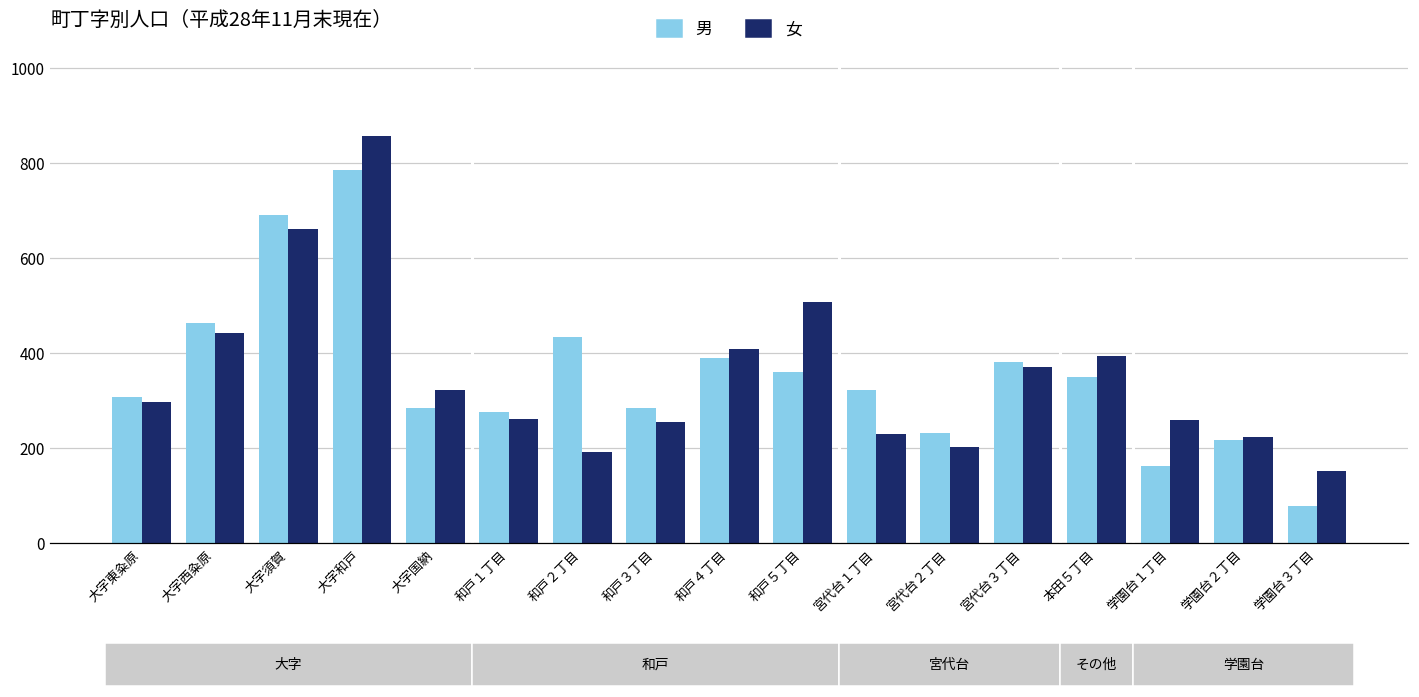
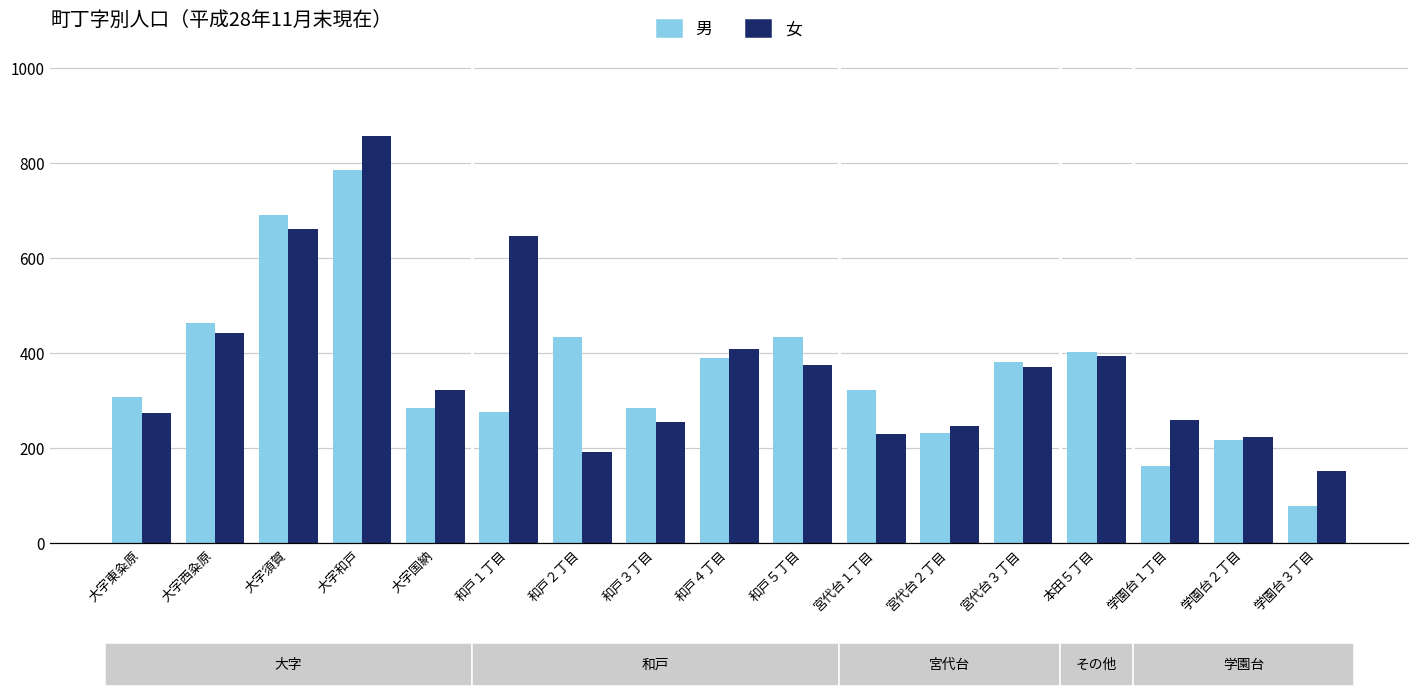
  {
    "男": {
      "大字東粂原": 310,
      "大字西粂原": 470,
      "大字須賀": 690,
      "大字和戸": 790,
      "大字国納": 290,
      "和戸１丁目": 280,
      "和戸２丁目": 430,
      "和戸３丁目": 290,
      "和戸４丁目": 390,
-     "和戸５丁目": 360,
+     "和戸５丁目": 430,
      "宮代台１丁目": 320,
      "宮代台２丁目": 230,
      "宮代台３丁目": 380,
-     "本田５丁目": 350,
+     "本田５丁目": 400,
      "学園台１丁目": 160,
      "学園台２丁目": 220,
      "学園台３丁目": 80
    },
    "女": {
-     "大字東粂原": 300,
+     "大字東粂原": 280,
      "大字西粂原": 440,
      "大字須賀": 660,
      "大字和戸": 860,
      "大字国納": 320,
-     "和戸１丁目": 260,
+     "和戸１丁目": 650,
      "和戸２丁目": 190,
      "和戸３丁目": 260,
      "和戸４丁目": 410,
-     "和戸５丁目": 510,
+     "和戸５丁目": 380,
      "宮代台１丁目": 230,
-     "宮代台２丁目": 200,
+     "宮代台２丁目": 250,
      "宮代台３丁目": 370,
      "本田５丁目": 400,
      "学園台１丁目": 260,
      "学園台２丁目": 230,
      "学園台３丁目": 150
    }
  }
